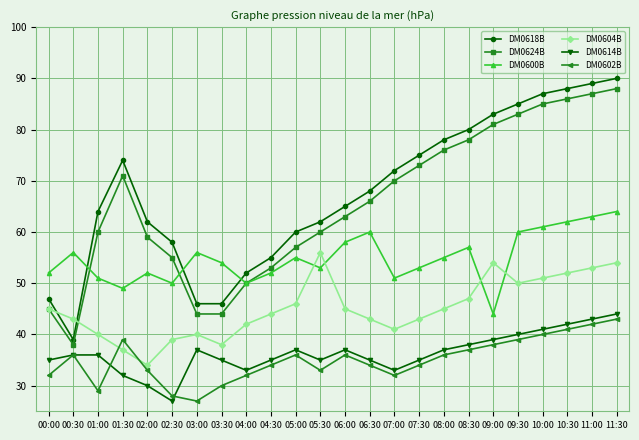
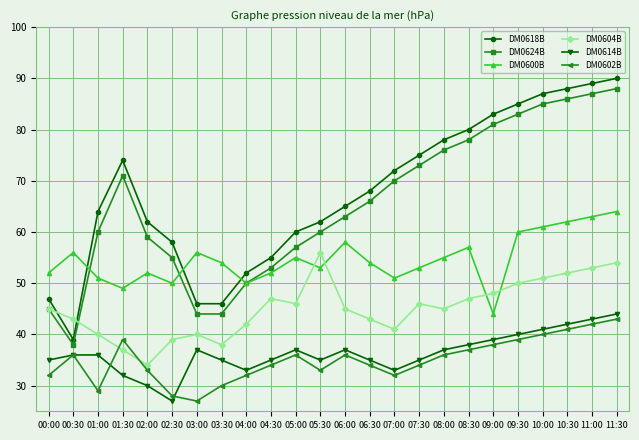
  {
    "DM0600B": {
      "00:00": 52,
      "00:30": 56,
      "01:00": 51,
      "01:30": 49,
      "02:00": 52,
      "02:30": 50,
      "03:00": 56,
      "03:30": 54,
      "04:30": 52,
      "05:00": 55,
      "05:30": 53,
      "06:00": 58,
-     "06:30": 60,
+     "06:30": 54,
      "07:00": 51,
      "07:30": 53,
      "08:00": 55,
      "08:30": 57,
      "09:00": 44,
      "09:30": 60,
      "10:00": 61,
      "10:30": 62,
      "11:00": 63,
      "11:30": 64
    },
    "DM0604B": {
      "00:30": 43,
      "01:00": 40,
      "01:30": 37,
      "02:00": 34,
      "02:30": 39,
      "03:00": 40,
      "03:30": 38,
      "04:00": 42,
-     "04:30": 44,
+     "04:30": 47,
      "05:00": 46,
      "05:30": 56,
      "06:00": 45,
      "06:30": 43,
      "07:00": 41,
-     "07:30": 43,
+     "07:30": 46,
      "08:00": 45,
      "08:30": 47,
-     "09:00": 54,
+     "09:00": 48,
      "09:30": 50,
      "10:00": 51,
      "10:30": 52,
      "11:00": 53,
      "11:30": 54
    }
  }
